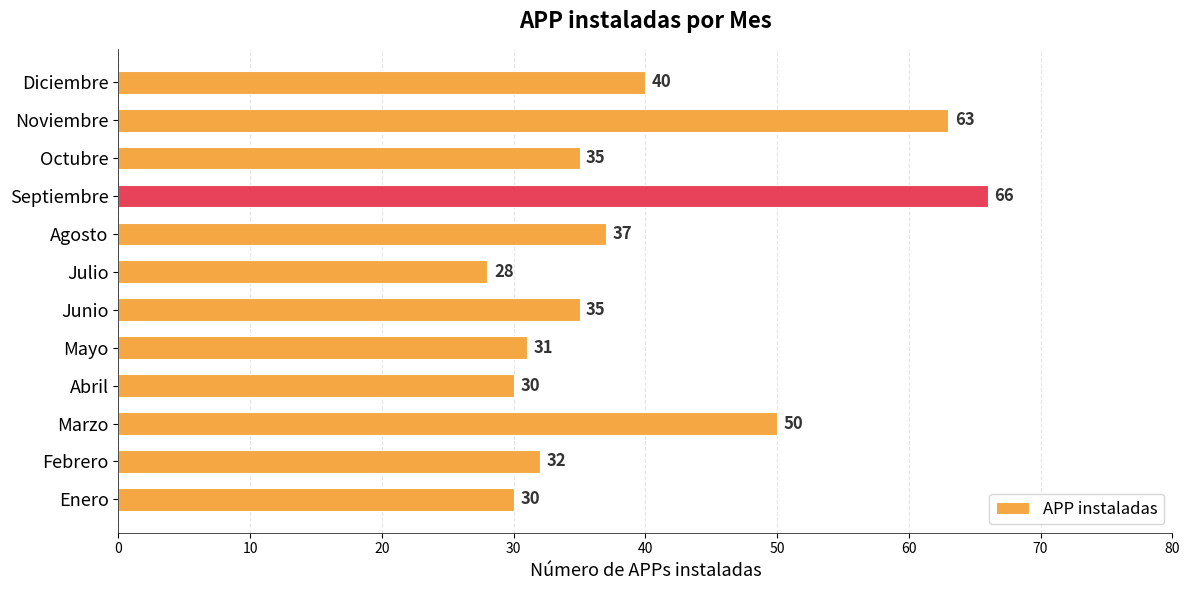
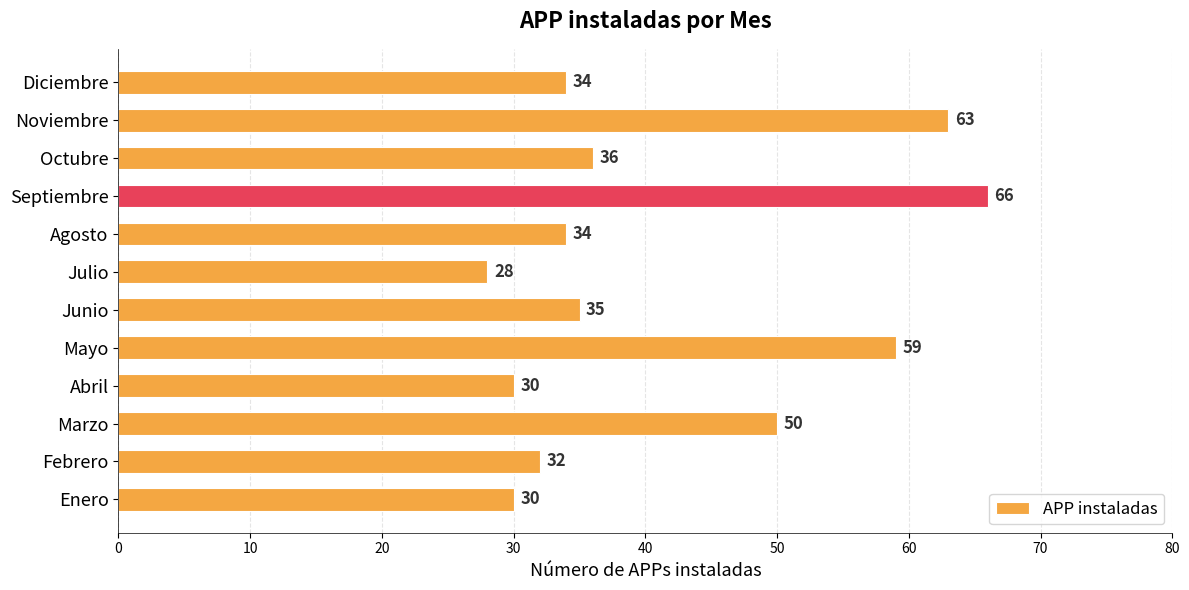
  {
-   "Diciembre": 40,
+   "Diciembre": 34,
    "Noviembre": 63,
-   "Octubre": 35,
+   "Octubre": 36,
    "Septiembre": 66,
-   "Agosto": 37,
+   "Agosto": 34,
    "Julio": 28,
    "Junio": 35,
-   "Mayo": 31,
+   "Mayo": 59,
    "Abril": 30,
    "Marzo": 50,
    "Febrero": 32,
    "Enero": 30
  }
